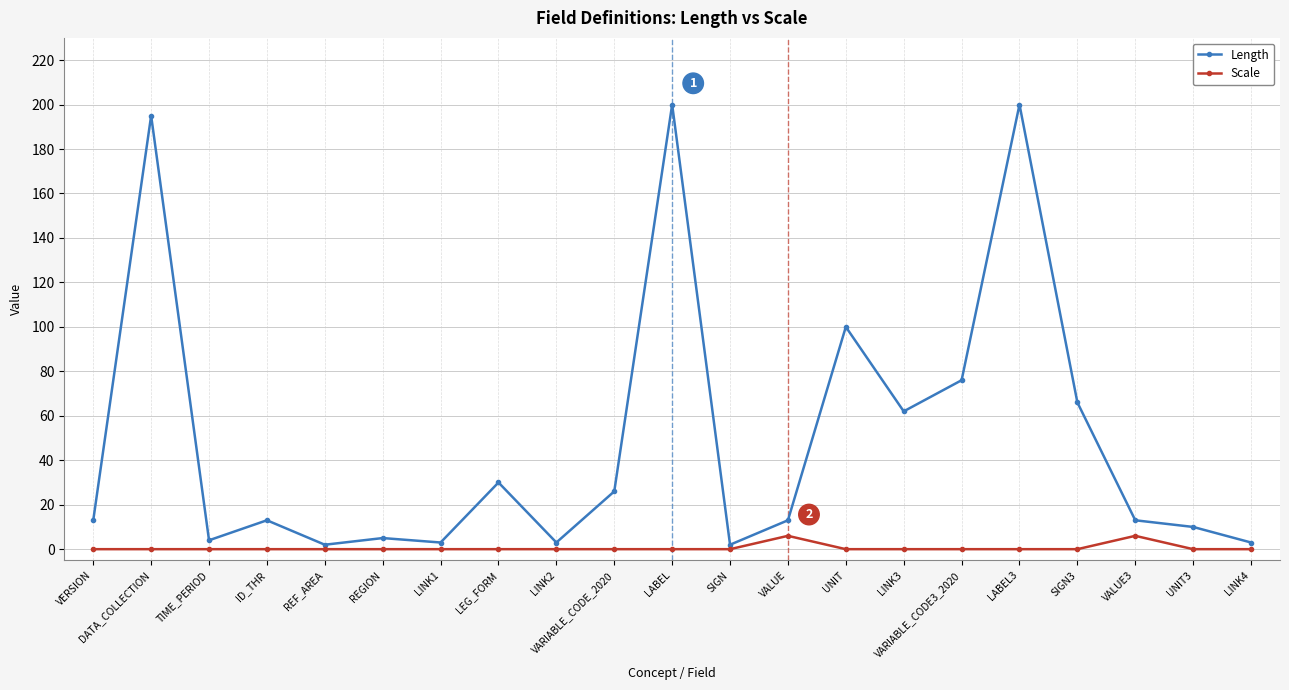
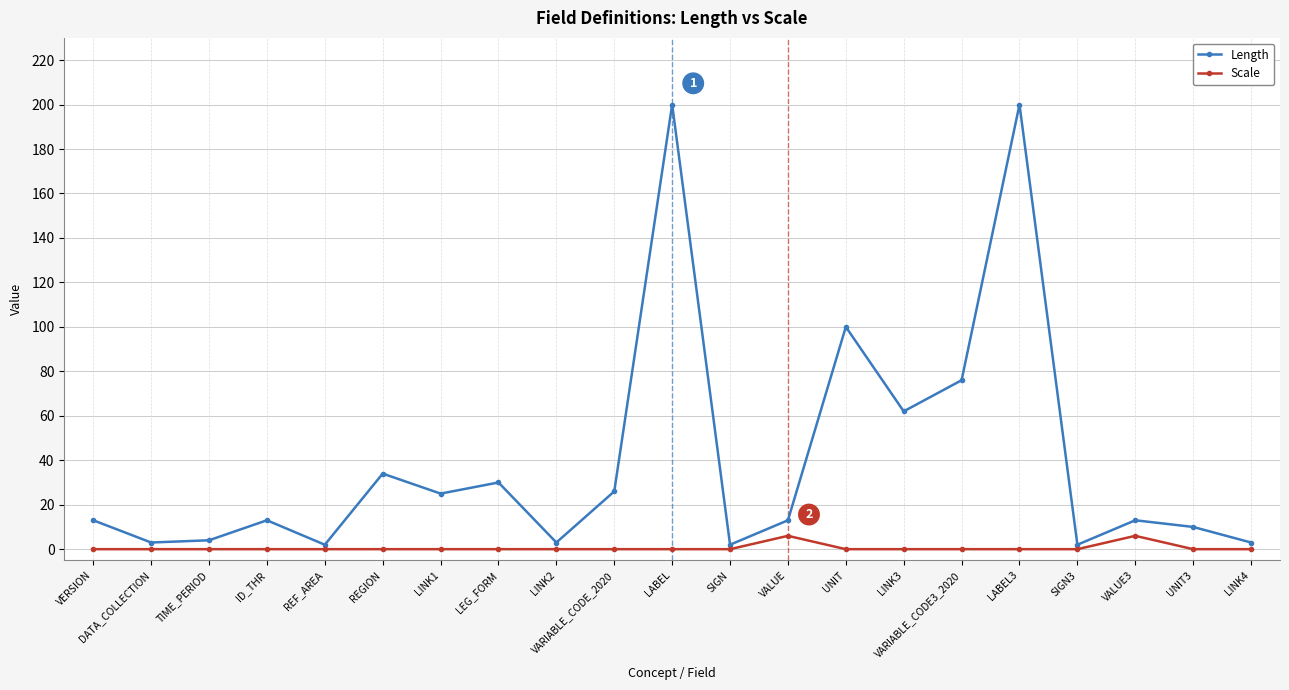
  {
    "Length": {
      "VERSION": 13,
-     "DATA_COLLECTION": 195,
+     "DATA_COLLECTION": 3,
      "TIME_PERIOD": 4,
      "ID_THR": 13,
      "REF_AREA": 2,
-     "REGION": 5,
-     "LINK1": 3,
+     "REGION": 34,
+     "LINK1": 25,
      "LEG_FORM": 30,
      "LINK2": 3,
      "VARIABLE_CODE_2020": 26,
      "SIGN": 2,
      "UNIT": 100,
      "LINK3": 62,
      "VARIABLE_CODE3_2020": 76,
      "LABEL3": 200,
-     "SIGN3": 66,
+     "SIGN3": 2,
      "VALUE3": 13,
      "UNIT3": 10,
      "LINK4": 3
    },
    "Scale": {
      "VERSION": 0,
      "DATA_COLLECTION": 0,
      "TIME_PERIOD": 0,
      "ID_THR": 0,
      "REF_AREA": 0,
      "REGION": 0,
      "LINK1": 0,
      "LEG_FORM": 0,
      "LINK2": 0,
      "VARIABLE_CODE_2020": 0,
      "LABEL": 0,
      "SIGN": 0,
      "VALUE": 6,
      "UNIT": 0,
      "LINK3": 0,
      "VARIABLE_CODE3_2020": 0,
      "LABEL3": 0,
      "SIGN3": 0,
      "VALUE3": 6,
      "UNIT3": 0,
      "LINK4": 0
    }
  }
